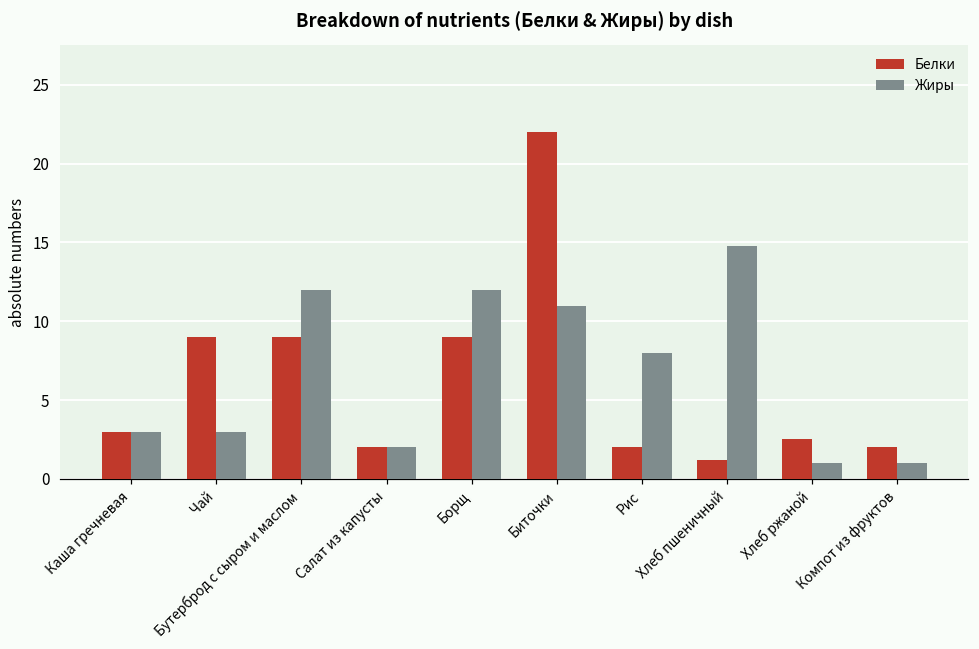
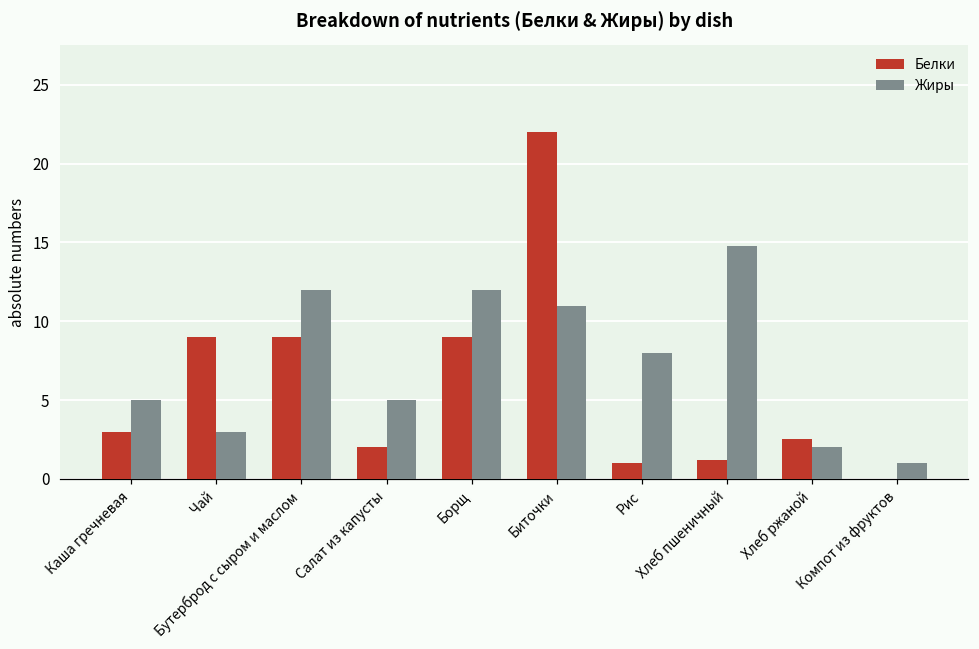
  {
    "Белки": {
      "Каша гречневая": 3,
      "Чай": 9,
      "Бутерброд с сыром и маслом": 9,
      "Салат из капусты": 2,
      "Борщ": 9,
      "Биточки": 22,
-     "Рис": 2,
+     "Рис": 1,
      "Хлеб пшеничный": 1.2,
      "Хлеб ржаной": 2.5,
-     "Компот из фруктов": 2
+     "Компот из фруктов": 0
    },
    "Жиры": {
-     "Каша гречневая": 3,
+     "Каша гречневая": 5,
      "Чай": 3,
      "Бутерброд с сыром и маслом": 12,
-     "Салат из капусты": 2,
+     "Салат из капусты": 5,
      "Борщ": 12,
      "Биточки": 11,
      "Рис": 8,
      "Хлеб пшеничный": 14.8,
-     "Хлеб ржаной": 1,
+     "Хлеб ржаной": 2,
      "Компот из фруктов": 1
    }
  }
